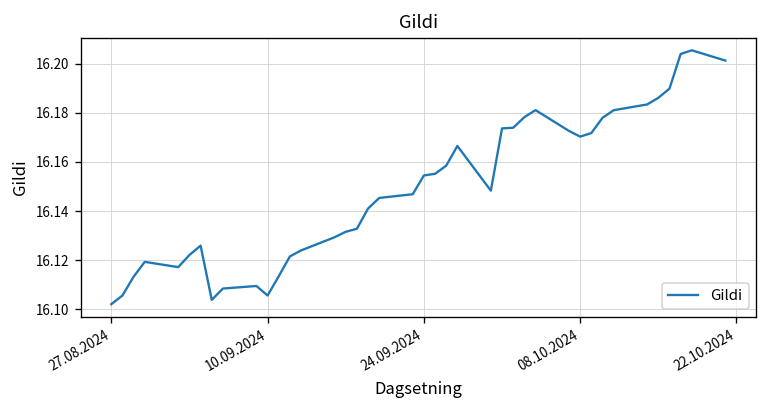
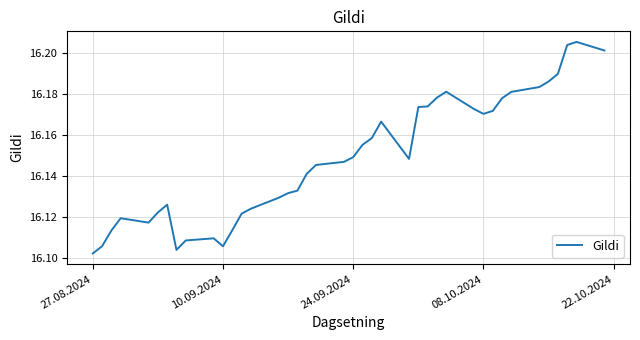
  {
    "27.08.2024": 16.102,
    "10.09.2024": 16.106,
-   "24.09.2024": 16.155,
+   "24.09.2024": 16.149,
    "08.10.2024": 16.170
  }
